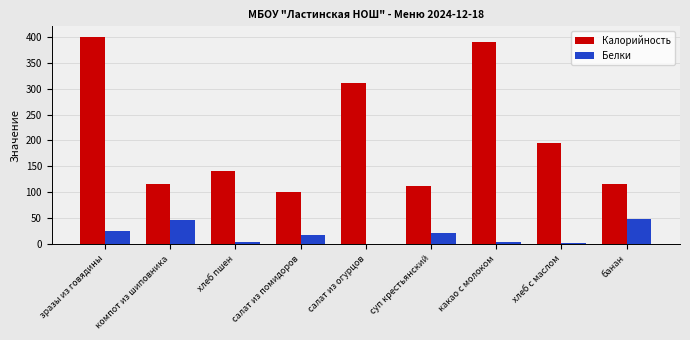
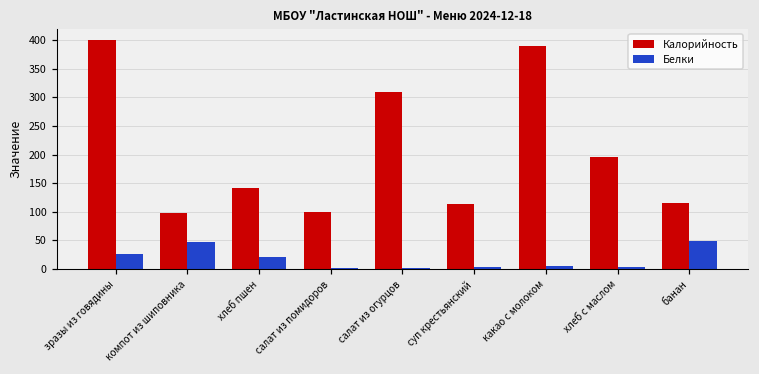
  {
    "Калорийность": {
      "зразы из говядины": 400,
-     "компот из шиповника": 120,
+     "компот из шиповника": 100,
      "хлеб пшен": 140,
      "салат из помидоров": 100,
      "салат из огурцов": 310,
      "суп крестьянский": 110,
      "какао с молоком": 390,
      "хлеб с маслом": 200,
      "банан": 120
    },
    "Белки": {
      "зразы из говядины": 30,
      "компот из шиповника": 50,
-     "хлеб пшен": 10,
-     "салат из помидоров": 20,
-     "суп крестьянский": 20,
+     "хлеб пшен": 20,
+     "салат из помидоров": 0,
+     "суп крестьянский": 0,
      "какао с молоком": 10,
      "банан": 50
    }
  }
